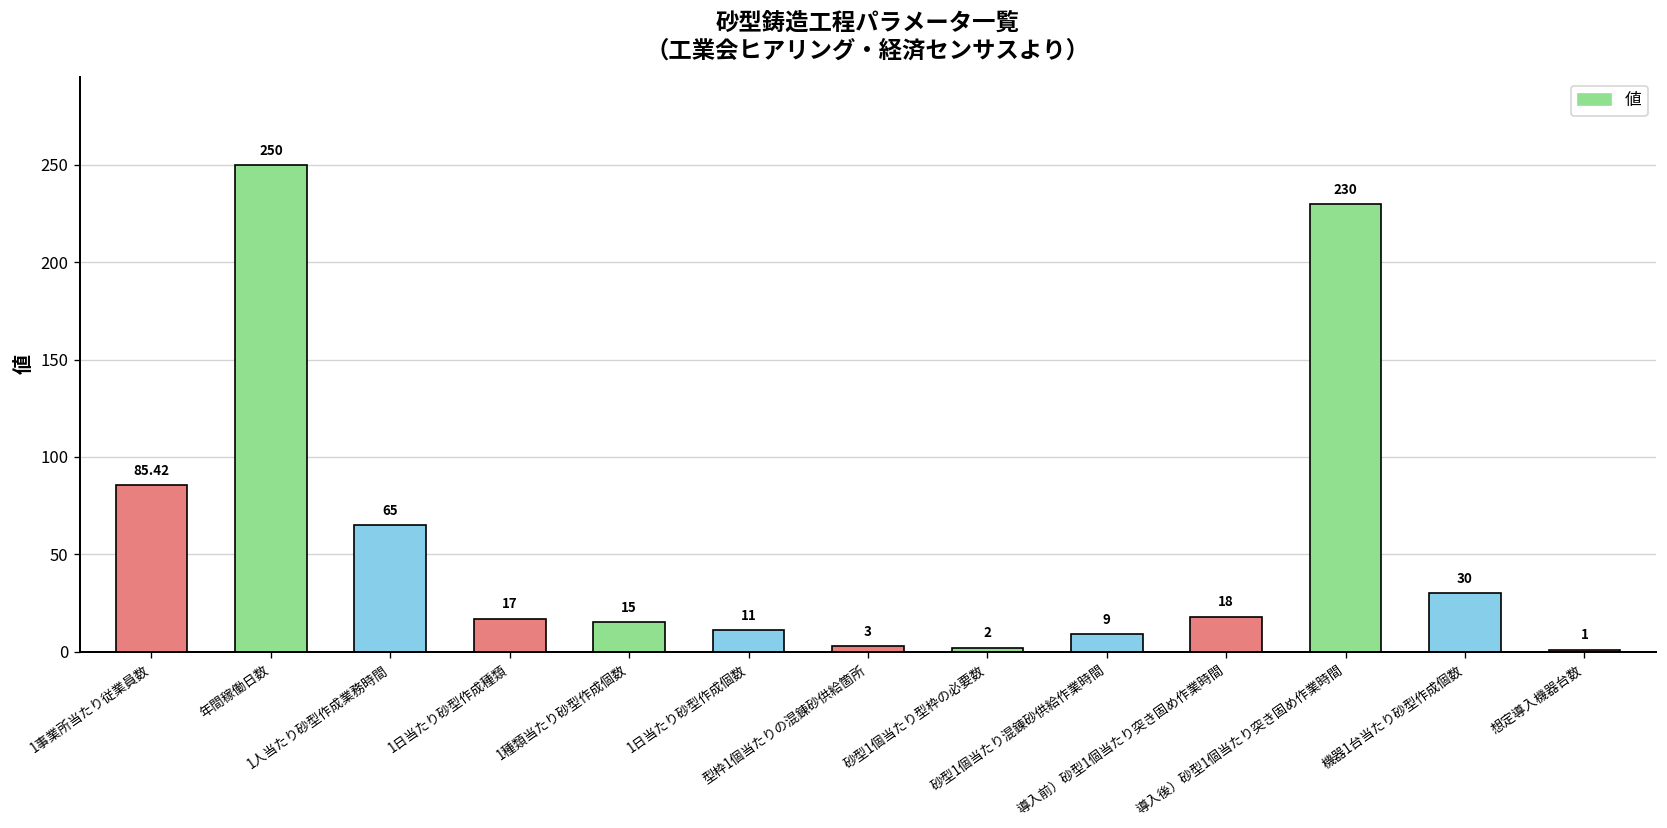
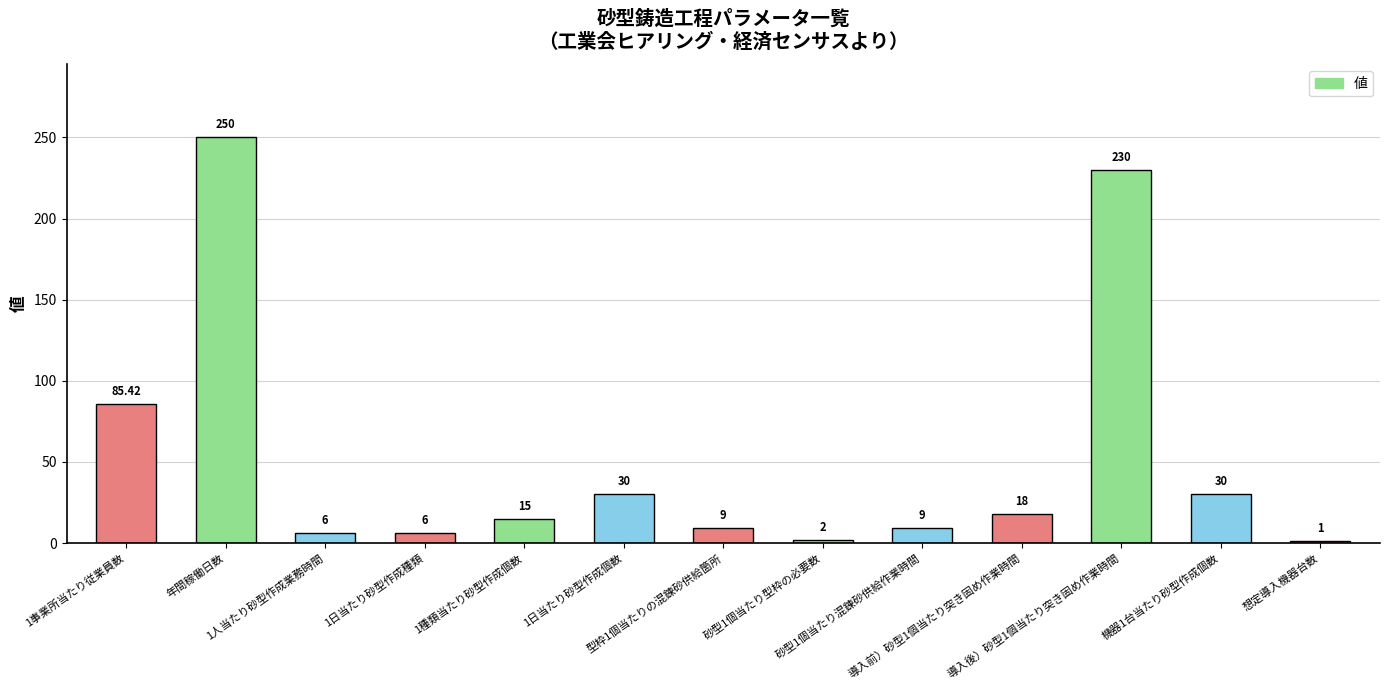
  {
    "1事業所当たり従業員数": 85.42,
    "年間稼働日数": 250,
-   "1人当たり砂型作成業務時間": 65,
-   "1日当たり砂型作成種類": 17,
+   "1人当たり砂型作成業務時間": 6,
+   "1日当たり砂型作成種類": 6,
    "1種類当たり砂型作成個数": 15,
-   "1日当たり砂型作成個数": 11,
-   "型枠1個当たりの混錬砂供給箇所": 3,
+   "1日当たり砂型作成個数": 30,
+   "型枠1個当たりの混錬砂供給箇所": 9,
    "砂型1個当たり型枠の必要数": 2,
    "砂型1個当たり混錬砂供給作業時間": 9,
    "導入前）砂型1個当たり突き固め作業時間": 18,
    "導入後）砂型1個当たり突き固め作業時間": 230,
    "機器1台当たり砂型作成個数": 30,
    "想定導入機器台数": 1
  }
